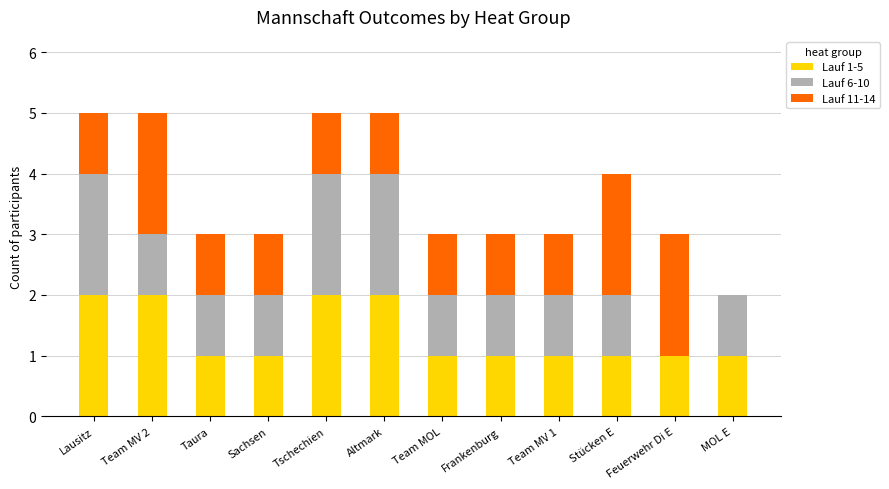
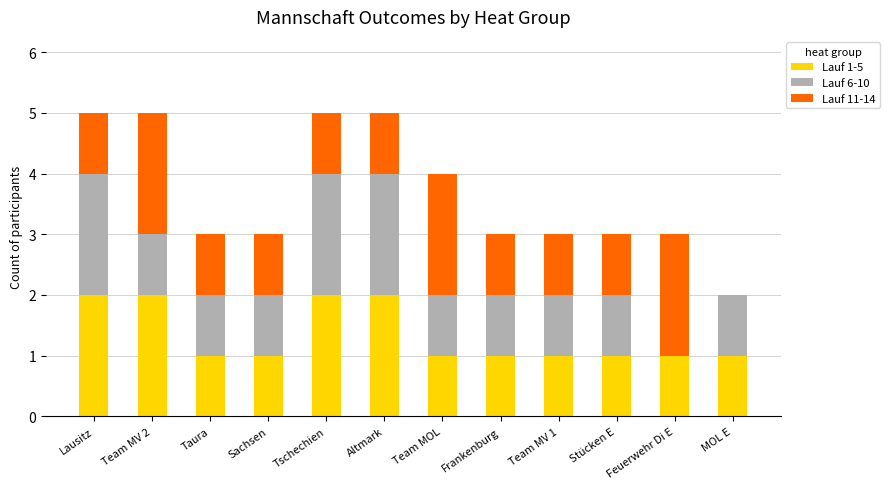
  {
    "Lauf 1-5": {
      "Lausitz": 2,
      "Team MV 2": 2,
      "Taura": 1,
      "Sachsen": 1,
      "Tschechien": 2,
      "Altmark": 2,
      "Team MOL": 1,
      "Frankenburg": 1,
      "Team MV 1": 1,
      "Stücken E": 1,
      "Feuerwehr Di E": 1,
      "MOL E": 1
    },
    "Lauf 6-10": {
      "Lausitz": 2,
      "Team MV 2": 1,
      "Taura": 1,
      "Sachsen": 1,
      "Tschechien": 2,
      "Altmark": 2,
      "Team MOL": 1,
      "Frankenburg": 1,
      "Team MV 1": 1,
      "Stücken E": 1,
      "Feuerwehr Di E": 0,
      "MOL E": 1
    },
    "Lauf 11-14": {
      "Lausitz": 1,
      "Team MV 2": 2,
      "Taura": 1,
      "Sachsen": 1,
      "Tschechien": 1,
      "Altmark": 1,
-     "Team MOL": 1,
+     "Team MOL": 2,
      "Frankenburg": 1,
      "Team MV 1": 1,
-     "Stücken E": 2,
+     "Stücken E": 1,
      "Feuerwehr Di E": 2,
      "MOL E": 0
    }
  }
